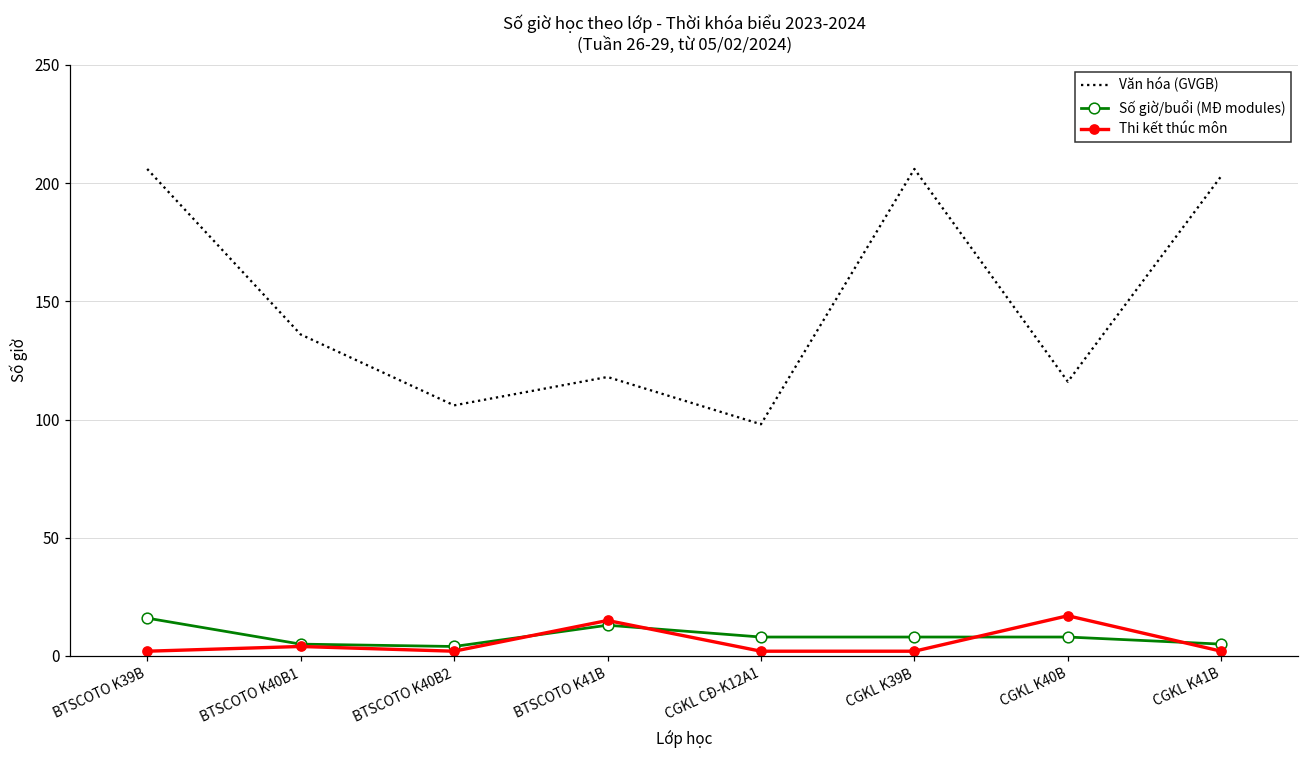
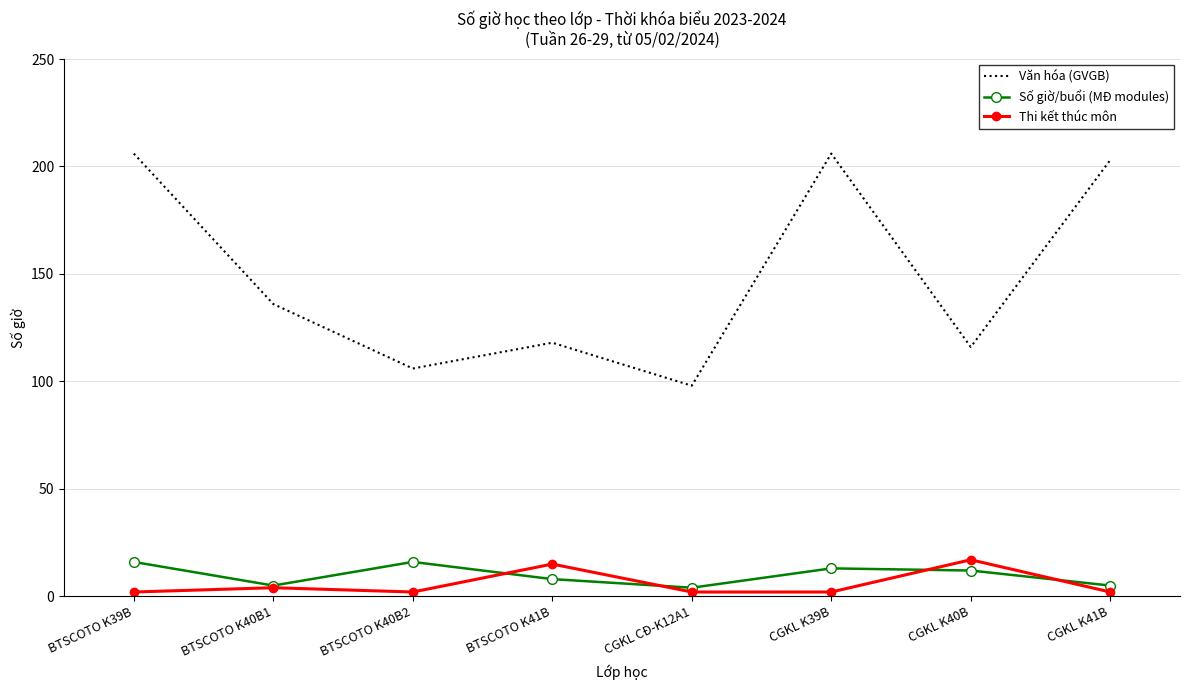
  {
    "Văn hóa (GVGB)": {
      "BTSCOTO K39B": 206,
      "BTSCOTO K40B1": 136,
      "BTSCOTO K40B2": 106,
      "BTSCOTO K41B": 118,
      "CGKL CĐ-K12A1": 98,
      "CGKL K39B": 206,
      "CGKL K40B": 116,
      "CGKL K41B": 203
    },
    "Số giờ/buổi (MĐ modules)": {
      "BTSCOTO K39B": 16,
-     "BTSCOTO K40B2": 4,
-     "BTSCOTO K41B": 13,
-     "CGKL CĐ-K12A1": 8,
-     "CGKL K39B": 8,
-     "CGKL K40B": 8,
+     "BTSCOTO K40B2": 16,
+     "BTSCOTO K41B": 8,
+     "CGKL CĐ-K12A1": 4,
+     "CGKL K39B": 13,
+     "CGKL K40B": 12,
      "CGKL K41B": 5
    },
    "Thi kết thúc môn": {
      "BTSCOTO K39B": 2,
      "BTSCOTO K40B2": 2,
      "BTSCOTO K41B": 15,
      "CGKL CĐ-K12A1": 2,
      "CGKL K39B": 2,
      "CGKL K40B": 17,
      "CGKL K41B": 2
    }
  }
